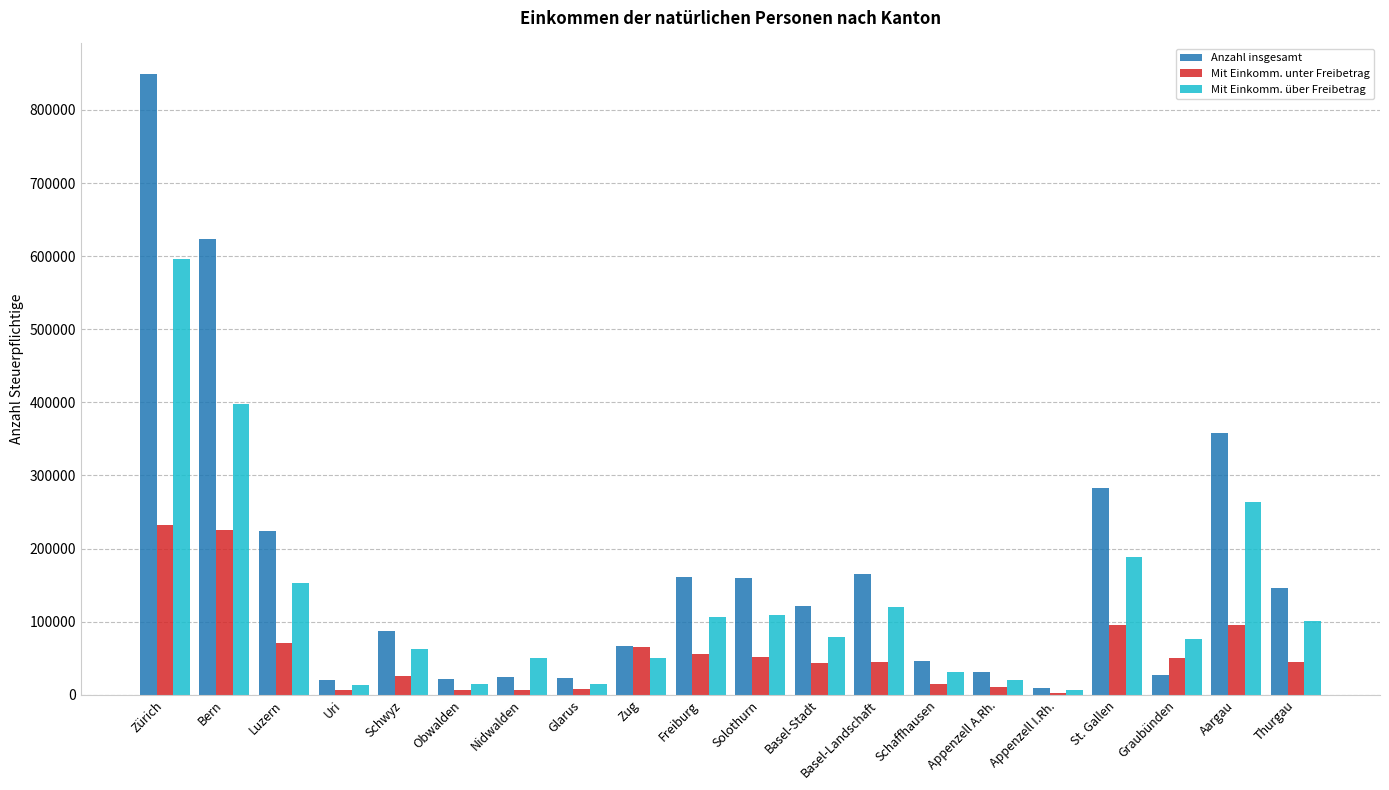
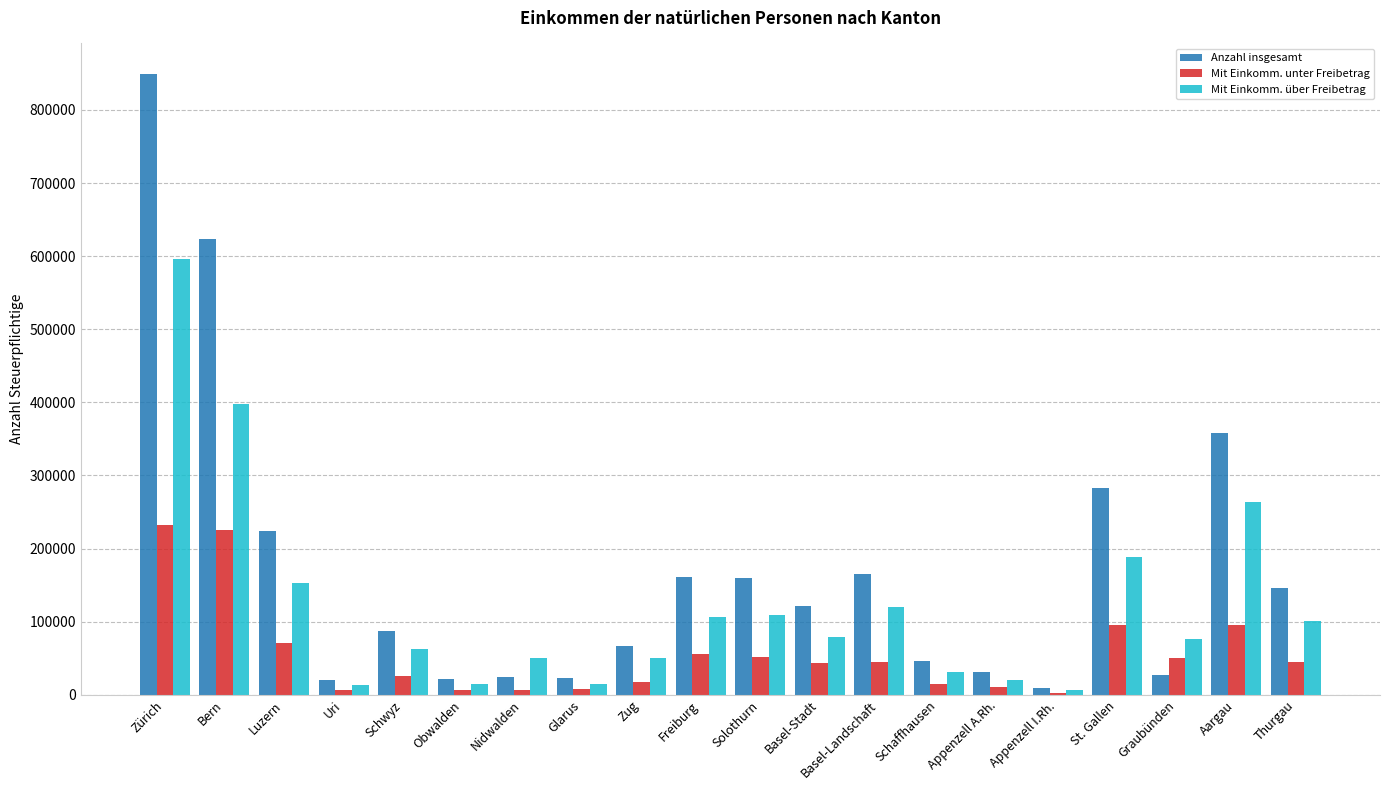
  {
    "Anzahl insgesamt": {
      "Zürich": 850000,
      "Bern": 620000,
      "Luzern": 220000,
      "Uri": 20000,
      "Schwyz": 90000,
      "Obwalden": 20000,
      "Nidwalden": 30000,
      "Glarus": 20000,
      "Zug": 70000,
      "Freiburg": 160000,
      "Solothurn": 160000,
      "Basel-Stadt": 120000,
      "Basel-Landschaft": 160000,
      "Schaffhausen": 50000,
      "Appenzell A.Rh.": 30000,
      "Appenzell I.Rh.": 10000,
      "St. Gallen": 280000,
      "Graubünden": 30000,
      "Aargau": 360000,
      "Thurgau": 150000
    },
    "Mit Einkomm. unter Freibetrag": {
      "Zürich": 230000,
      "Bern": 230000,
      "Luzern": 70000,
      "Uri": 10000,
      "Schwyz": 30000,
      "Obwalden": 10000,
      "Nidwalden": 10000,
      "Glarus": 10000,
-     "Zug": 70000,
+     "Zug": 20000,
      "Freiburg": 60000,
      "Solothurn": 50000,
      "Basel-Stadt": 40000,
      "Basel-Landschaft": 50000,
      "Schaffhausen": 10000,
      "Appenzell A.Rh.": 10000,
      "St. Gallen": 90000,
      "Graubünden": 50000,
      "Aargau": 100000,
      "Thurgau": 50000
    },
    "Mit Einkomm. über Freibetrag": {
      "Zürich": 600000,
      "Bern": 400000,
      "Luzern": 150000,
      "Uri": 10000,
      "Schwyz": 60000,
      "Obwalden": 10000,
      "Nidwalden": 50000,
      "Glarus": 20000,
      "Zug": 50000,
      "Freiburg": 110000,
      "Solothurn": 110000,
      "Basel-Stadt": 80000,
      "Basel-Landschaft": 120000,
      "Schaffhausen": 30000,
      "Appenzell A.Rh.": 20000,
      "Appenzell I.Rh.": 10000,
      "St. Gallen": 190000,
      "Graubünden": 80000,
      "Aargau": 260000,
      "Thurgau": 100000
    }
  }
